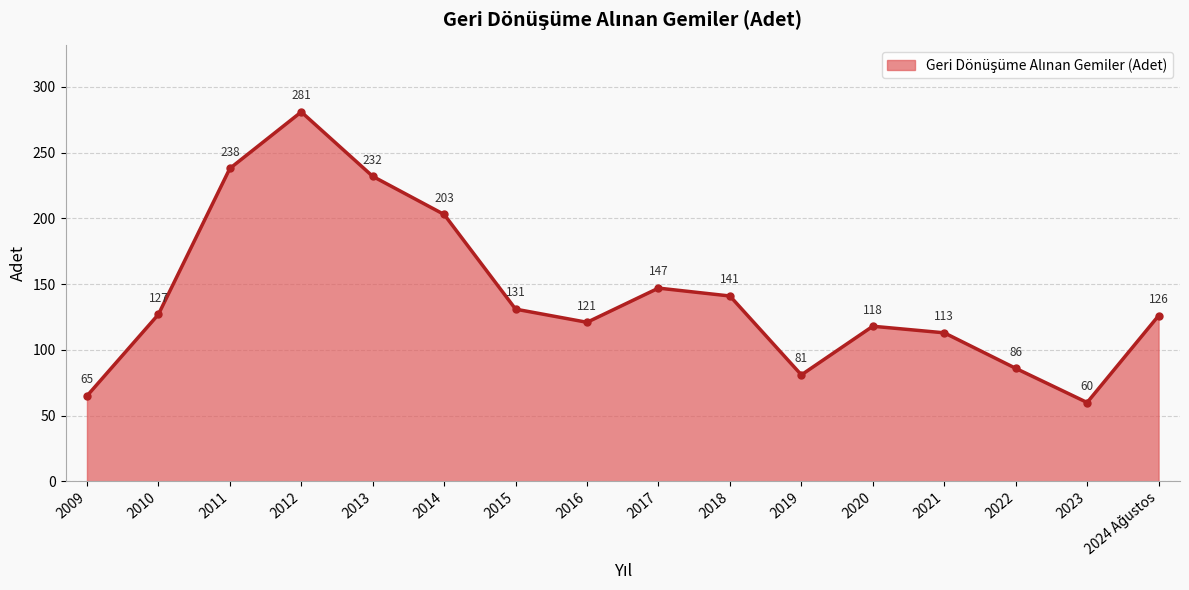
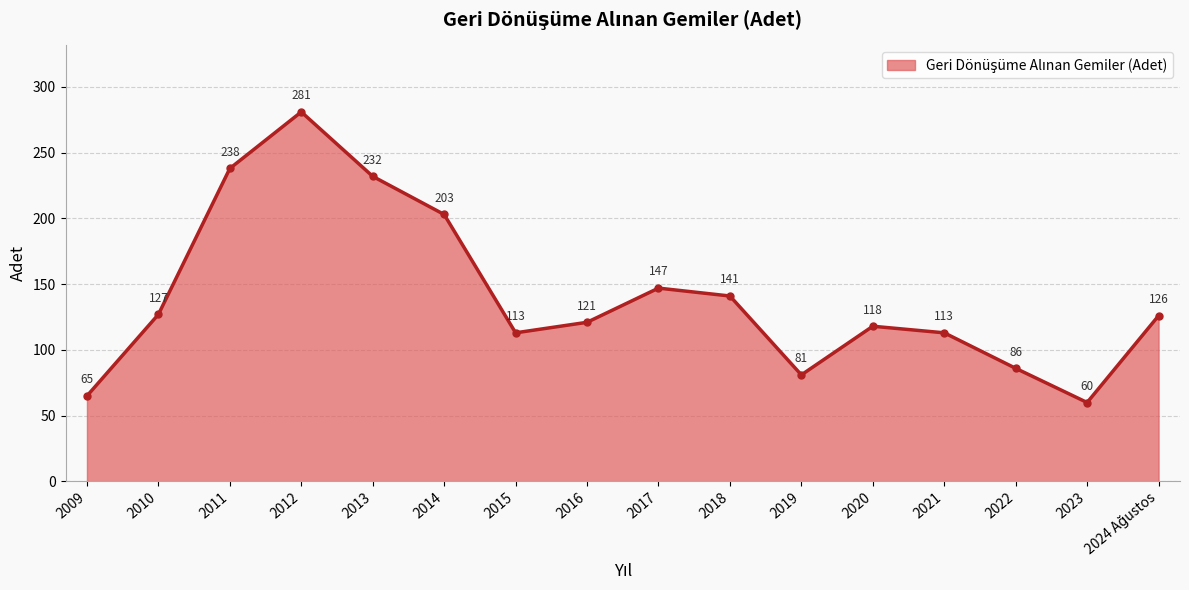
  {
    "2009": 65,
    "2010": 127,
    "2011": 238,
    "2012": 281,
    "2013": 232,
    "2014": 203,
-   "2015": 131,
+   "2015": 113,
    "2016": 121,
    "2017": 147,
    "2018": 141,
    "2019": 81,
    "2020": 118,
    "2021": 113,
    "2022": 86,
    "2023": 60,
    "2024 Ağustos": 126
  }
